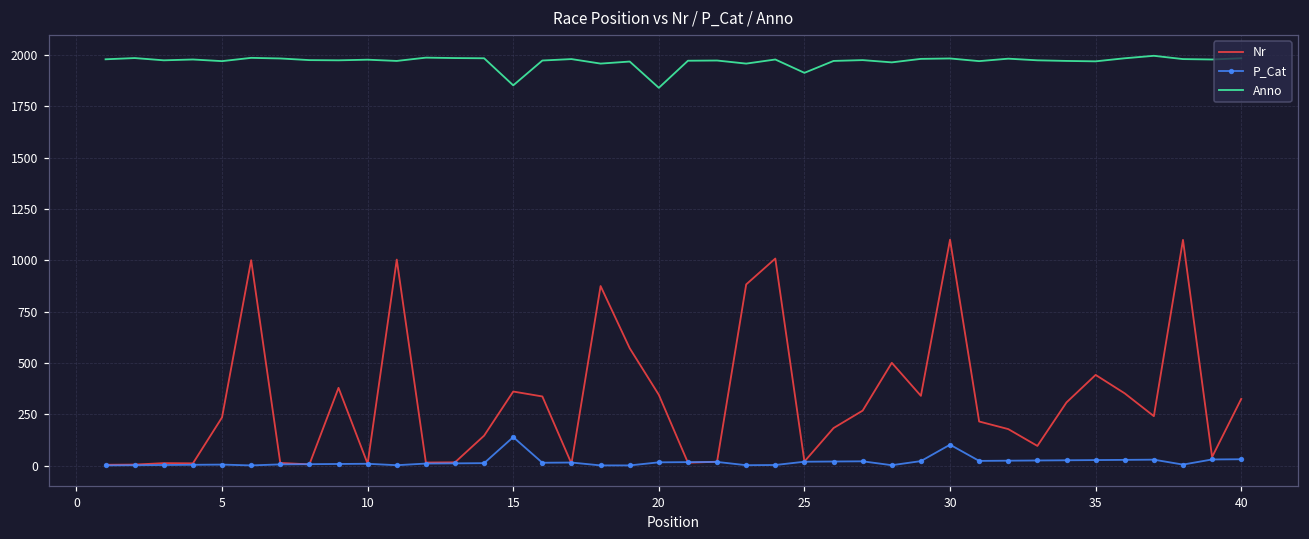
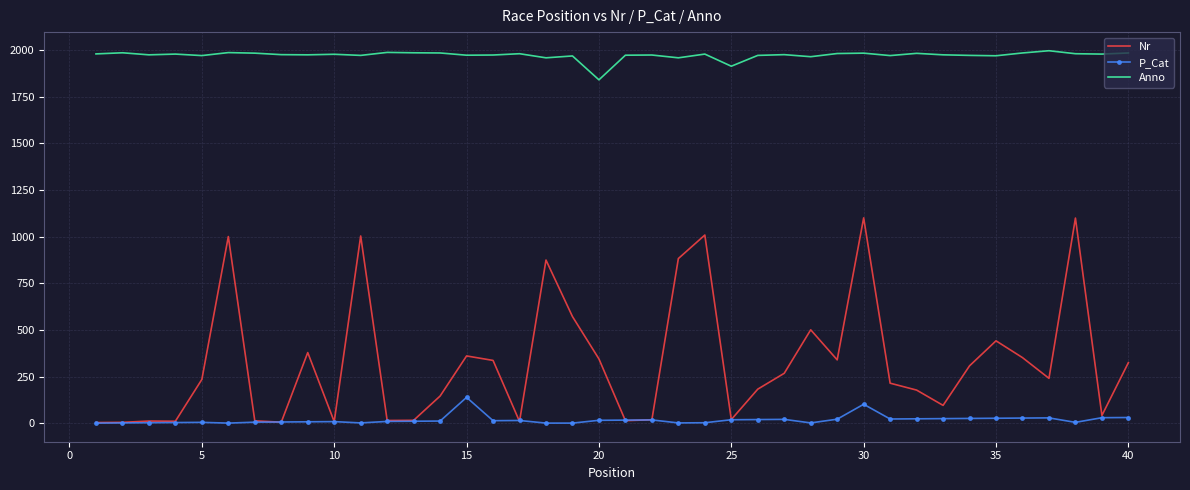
  {
    "Nr": {
      "5": 240,
      "15": 360,
      "20": 350,
      "30": 1100,
      "35": 440,
      "40": 330
    },
    "P_Cat": {
      "5": 10,
      "15": 140,
      "20": 20,
      "30": 100,
      "35": 30,
      "40": 30
    },
    "Anno": {
      "5": 1970,
      "10": 1980,
-     "15": 1850,
+     "15": 1970,
      "20": 1840,
      "25": 1910,
      "30": 1980,
      "35": 1970
    }
  }
